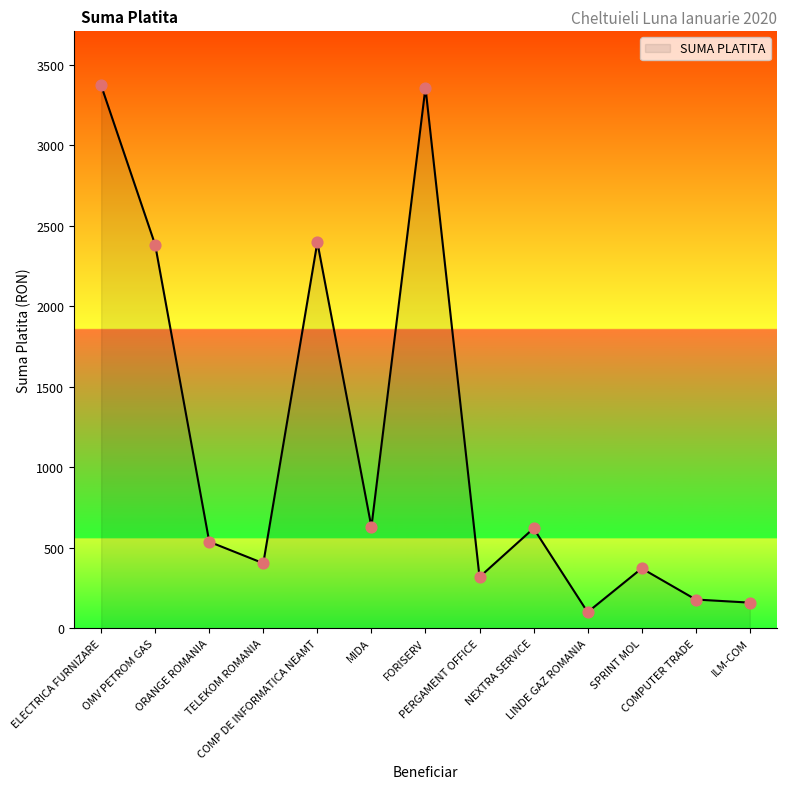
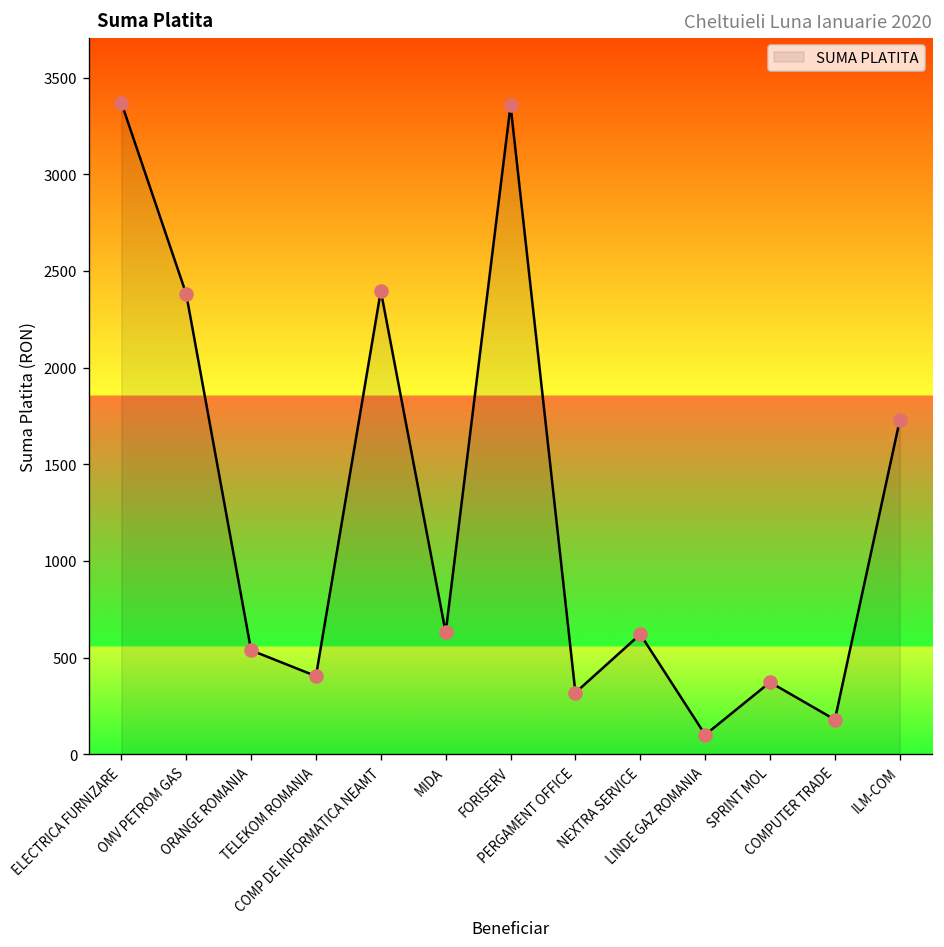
  {
    "ELECTRICA FURNIZARE": 3370,
    "OMV PETROM GAS": 2380,
    "ORANGE ROMANIA": 540,
    "TELEKOM ROMANIA": 400,
    "COMP DE INFORMATICA NEAMT": 2400,
    "MIDA": 630,
    "FORISERV": 3360,
    "PERGAMENT OFFICE": 320,
    "NEXTRA SERVICE": 620,
    "LINDE GAZ ROMANIA": 100,
    "SPRINT MOL": 370,
    "COMPUTER TRADE": 180,
-   "ILM-COM": 160
+   "ILM-COM": 1730
  }
